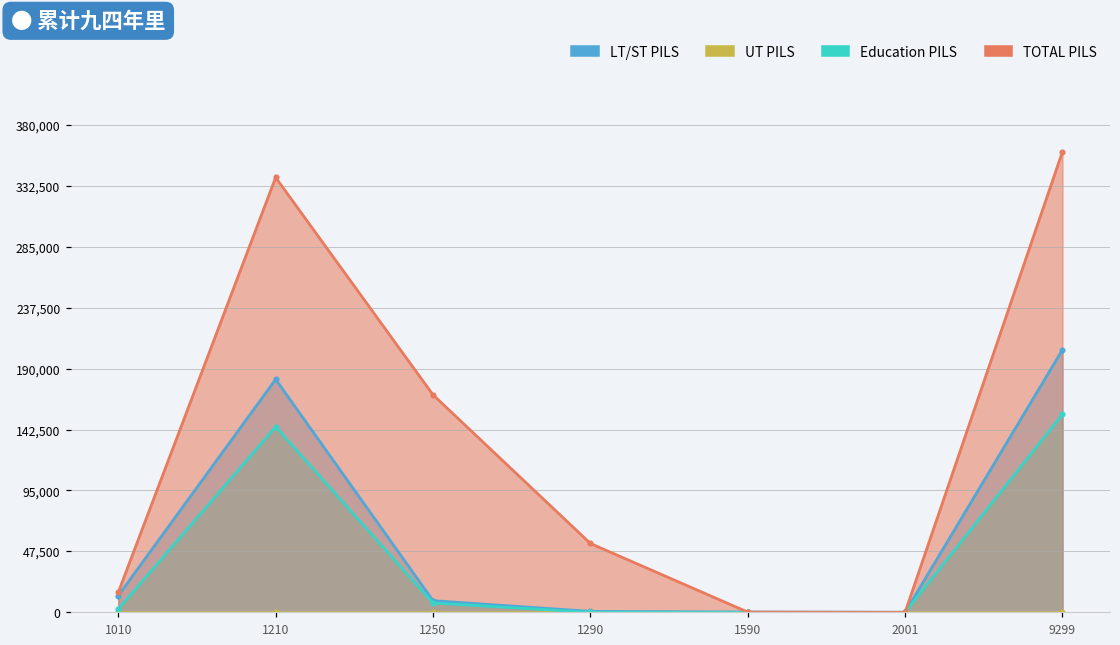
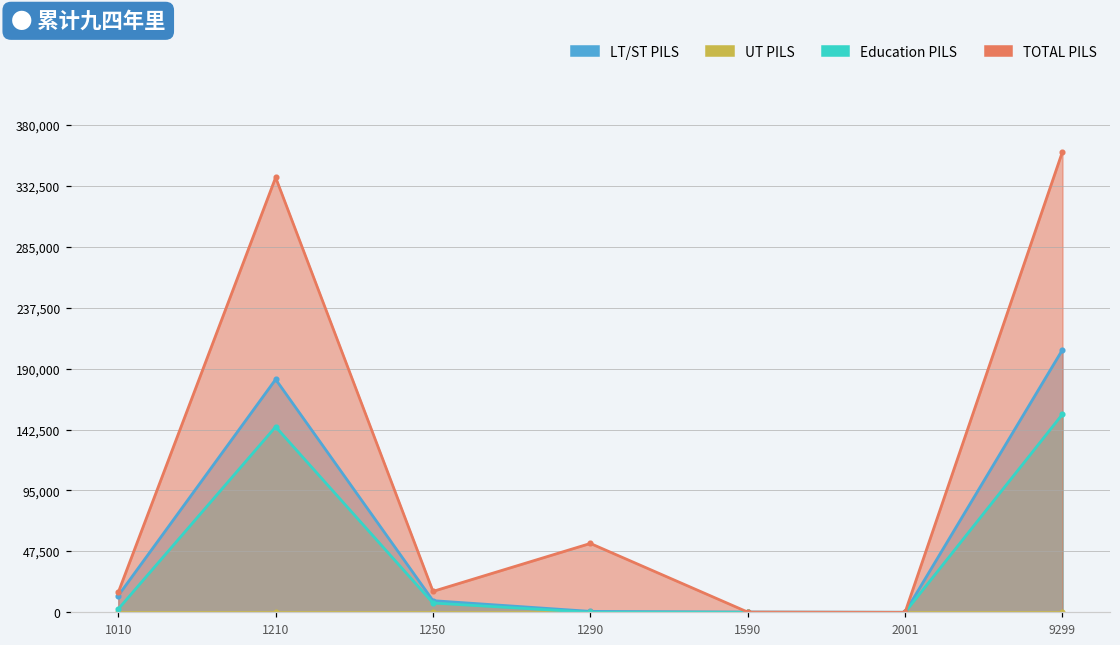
  {
    "UT PILS": {
      "1010": "0",
      "1210": "0",
      "1250": "0",
      "9299": "0"
    },
    "TOTAL PILS": {
      "1010": "16,000",
      "1210": "339,000",
-     "1250": "170,000",
+     "1250": "16,000",
      "1290": "54,000",
      "9299": "359,000"
    }
  }
